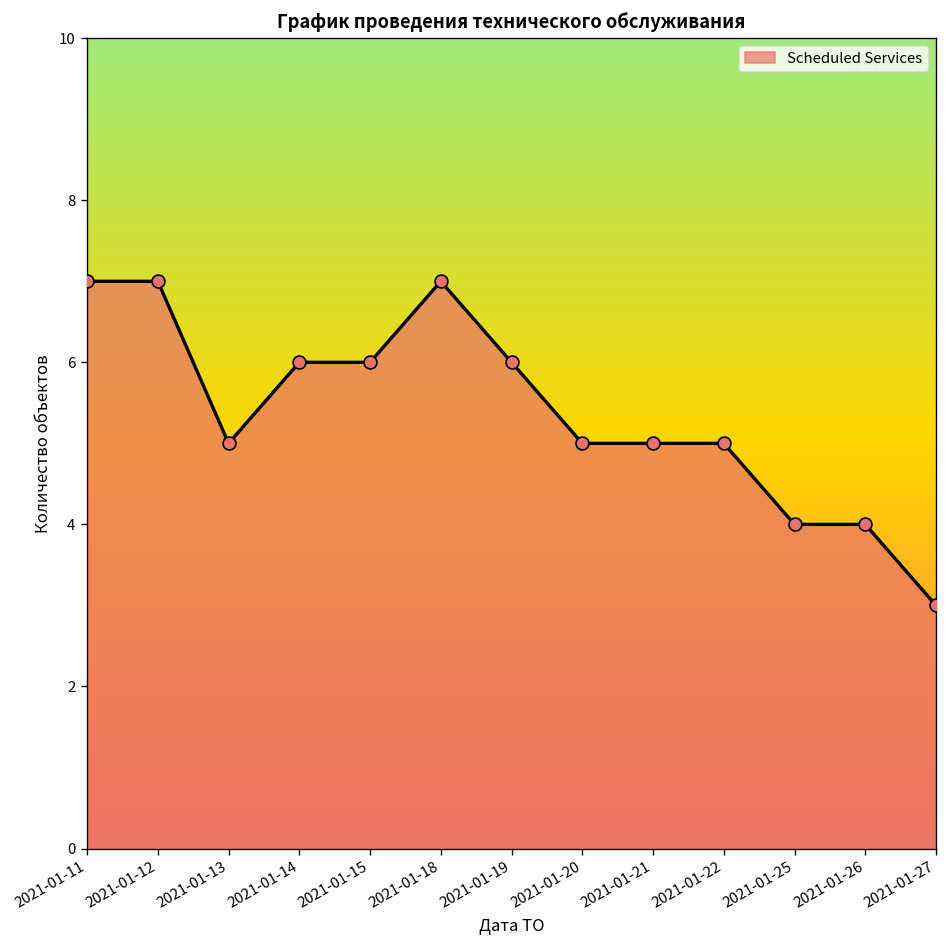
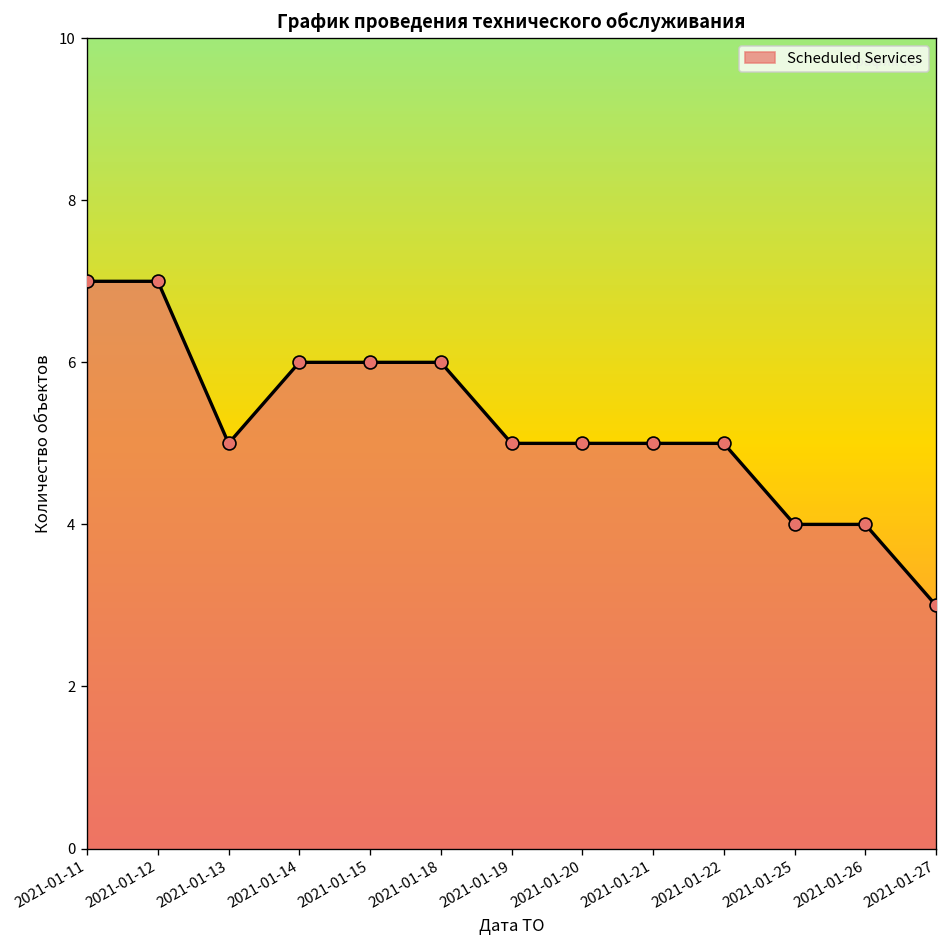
  {
    "2021-01-11": 7,
    "2021-01-12": 7,
    "2021-01-13": 5,
    "2021-01-14": 6,
    "2021-01-15": 6,
-   "2021-01-18": 7,
-   "2021-01-19": 6,
+   "2021-01-18": 6,
+   "2021-01-19": 5,
    "2021-01-20": 5,
    "2021-01-21": 5,
    "2021-01-22": 5,
    "2021-01-25": 4,
    "2021-01-26": 4,
    "2021-01-27": 3
  }
